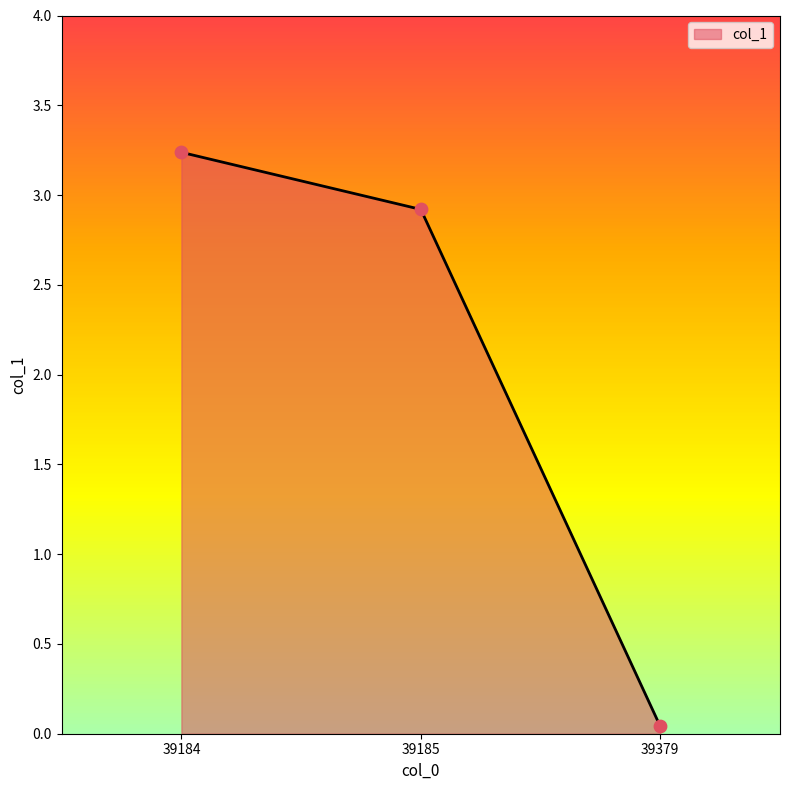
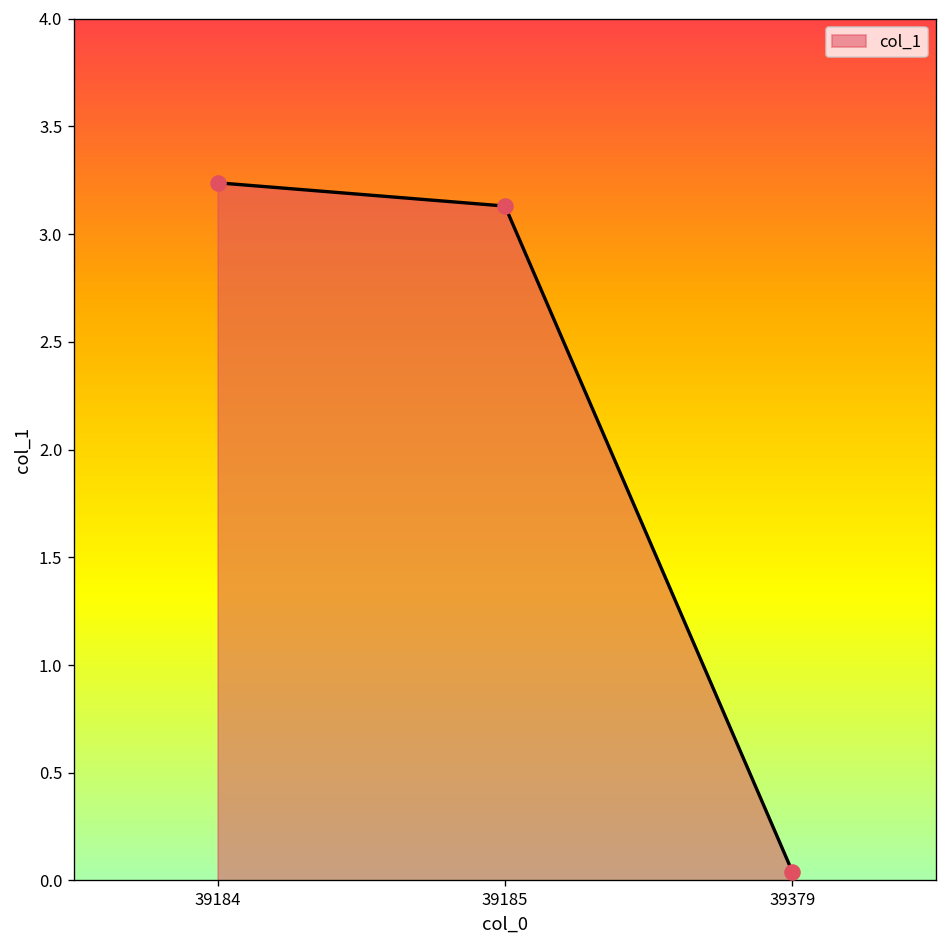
  {
    "39184": 3.24,
-   "39185": 2.92,
+   "39185": 3.13,
    "39379": 0.04
  }
